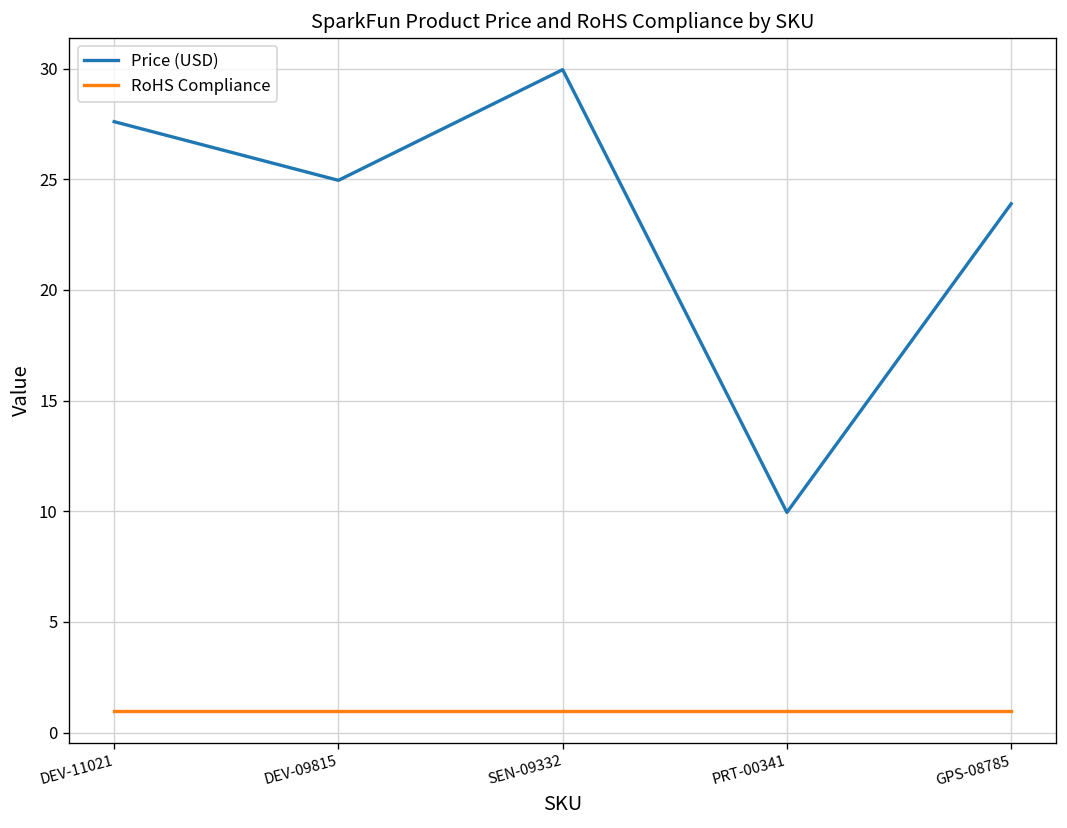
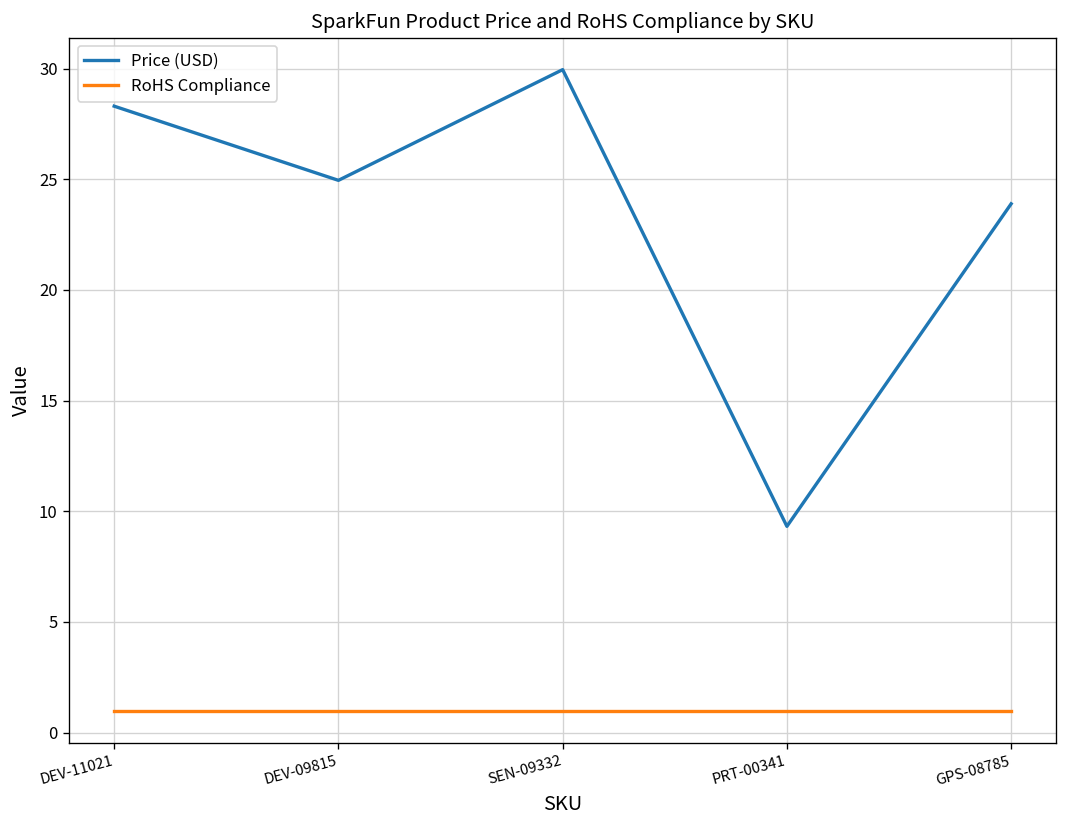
  {
    "Price (USD)": {
-     "DEV-11021": 27.6,
+     "DEV-11021": 28.3,
      "DEV-09815": 25.0,
      "SEN-09332": 30.0,
-     "PRT-00341": 10.0,
+     "PRT-00341": 9.3,
      "GPS-08785": 23.9
    },
    "RoHS Compliance": {
      "DEV-11021": 1.0,
      "DEV-09815": 1.0,
      "SEN-09332": 1.0,
      "PRT-00341": 1.0,
      "GPS-08785": 1.0
    }
  }
